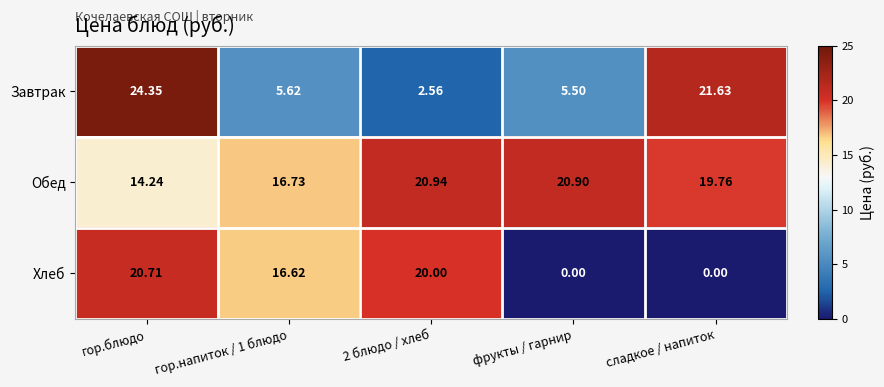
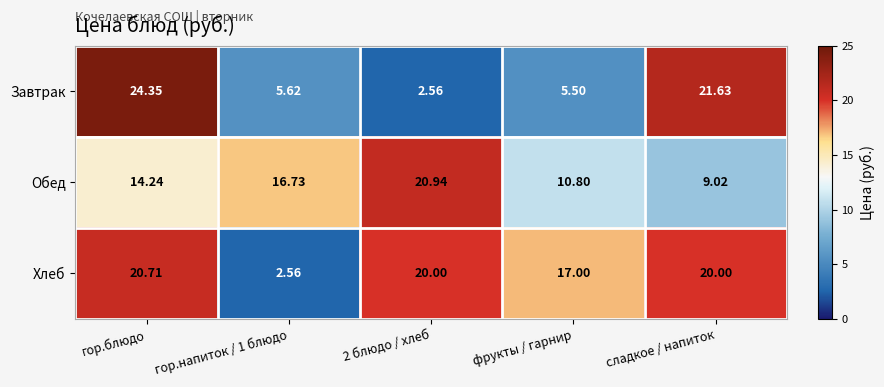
  {
    "Завтрак": {
      "гор.блюдо": 24.35,
      "гор.напиток / 1 блюдо": 5.62,
      "2 блюдо / хлеб": 2.56,
      "фрукты / гарнир": 5.50,
      "сладкое / напиток": 21.63
    },
    "Обед": {
      "гор.блюдо": 14.24,
      "гор.напиток / 1 блюдо": 16.73,
      "2 блюдо / хлеб": 20.94,
-     "фрукты / гарнир": 20.90,
-     "сладкое / напиток": 19.76
+     "фрукты / гарнир": 10.80,
+     "сладкое / напиток": 9.02
    },
    "Хлеб": {
      "гор.блюдо": 20.71,
-     "гор.напиток / 1 блюдо": 16.62,
+     "гор.напиток / 1 блюдо": 2.56,
      "2 блюдо / хлеб": 20.00,
-     "фрукты / гарнир": 0.00,
-     "сладкое / напиток": 0.00
+     "фрукты / гарнир": 17.00,
+     "сладкое / напиток": 20.00
    }
  }
